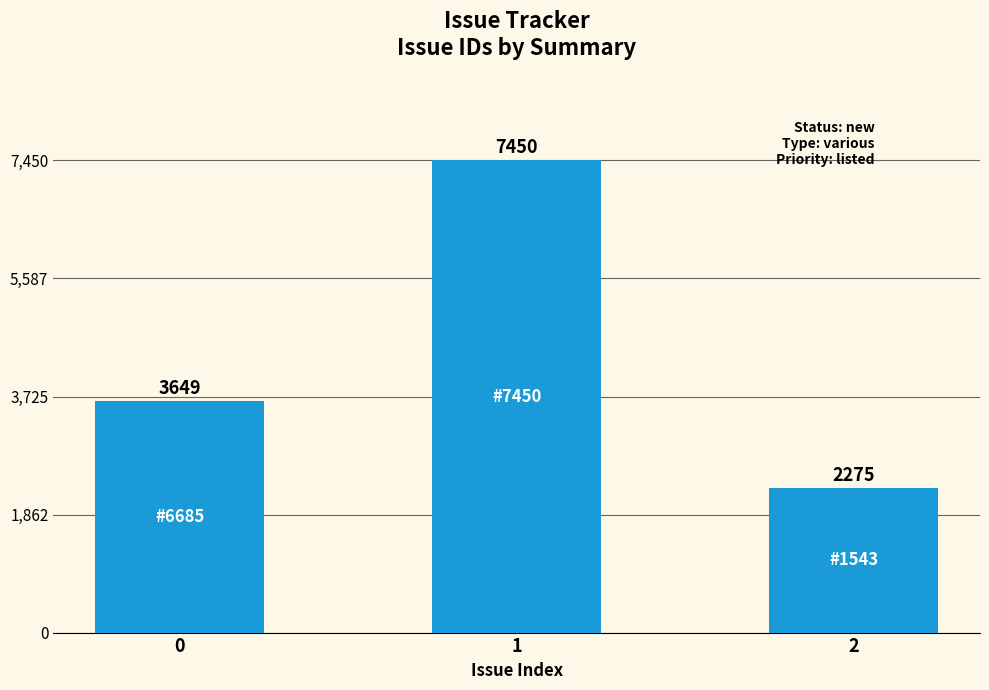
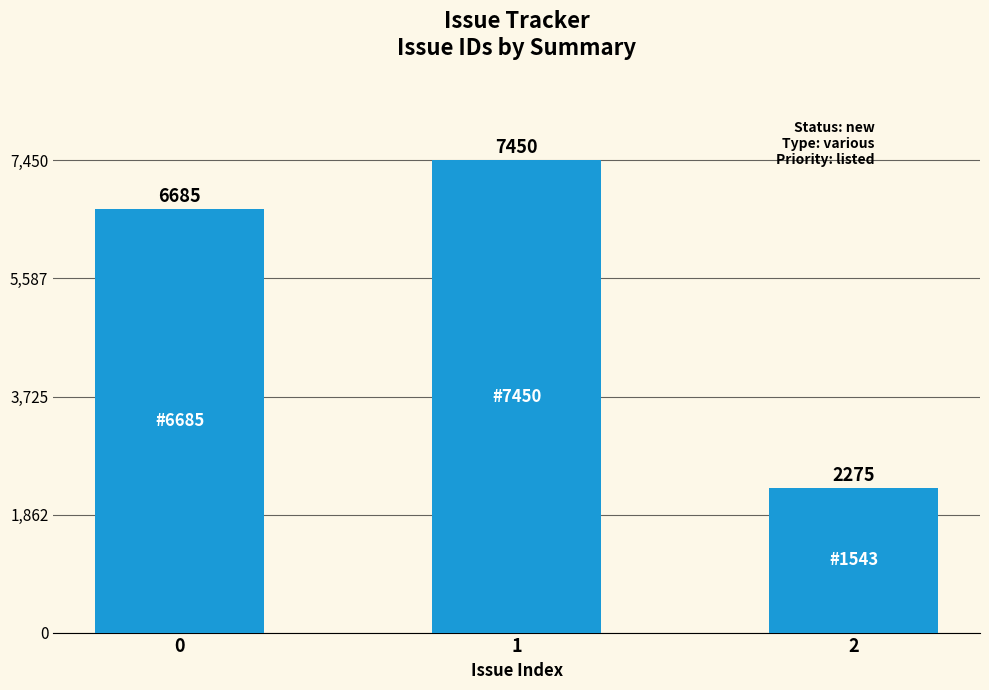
  {
-   "0": 3649,
+   "0": 6685,
    "1": 7450,
    "2": 2275
  }
